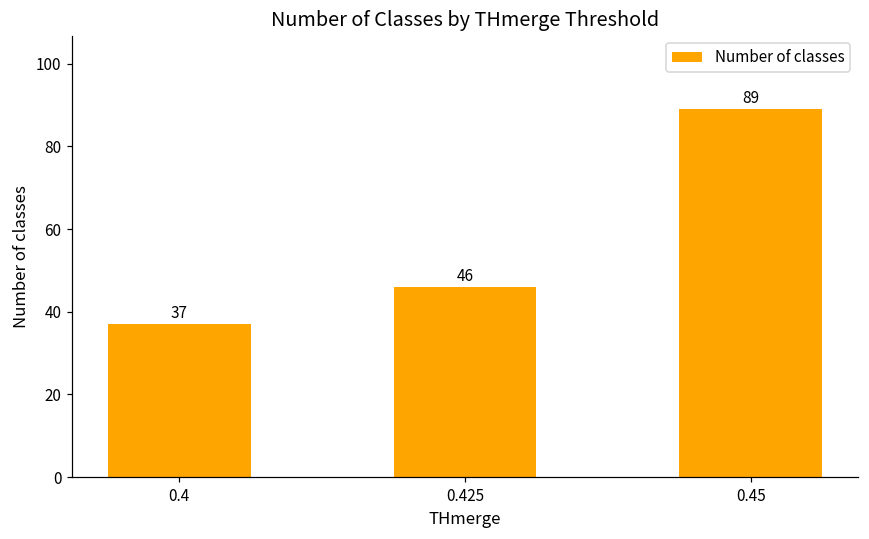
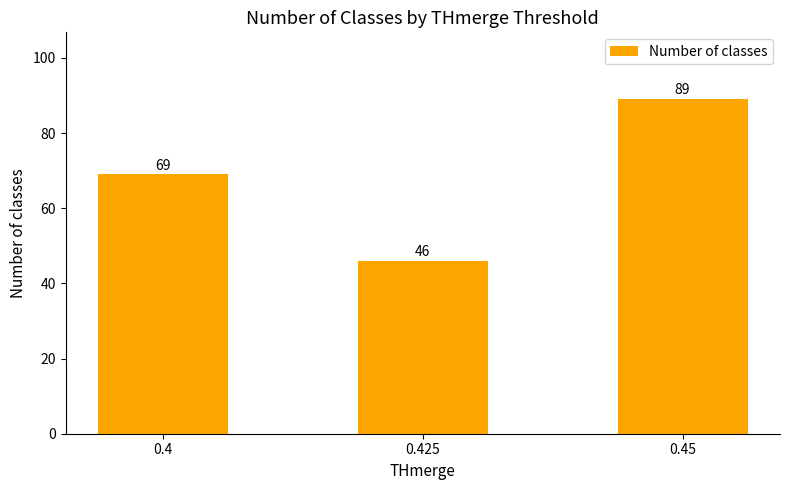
  {
-   "0.4": 37,
+   "0.4": 69,
    "0.425": 46,
    "0.45": 89
  }
